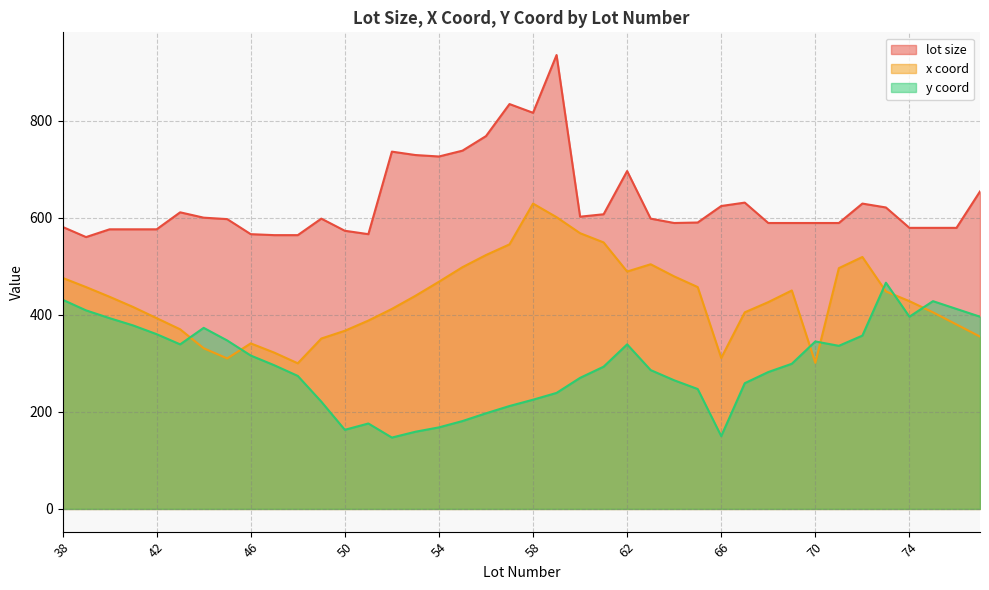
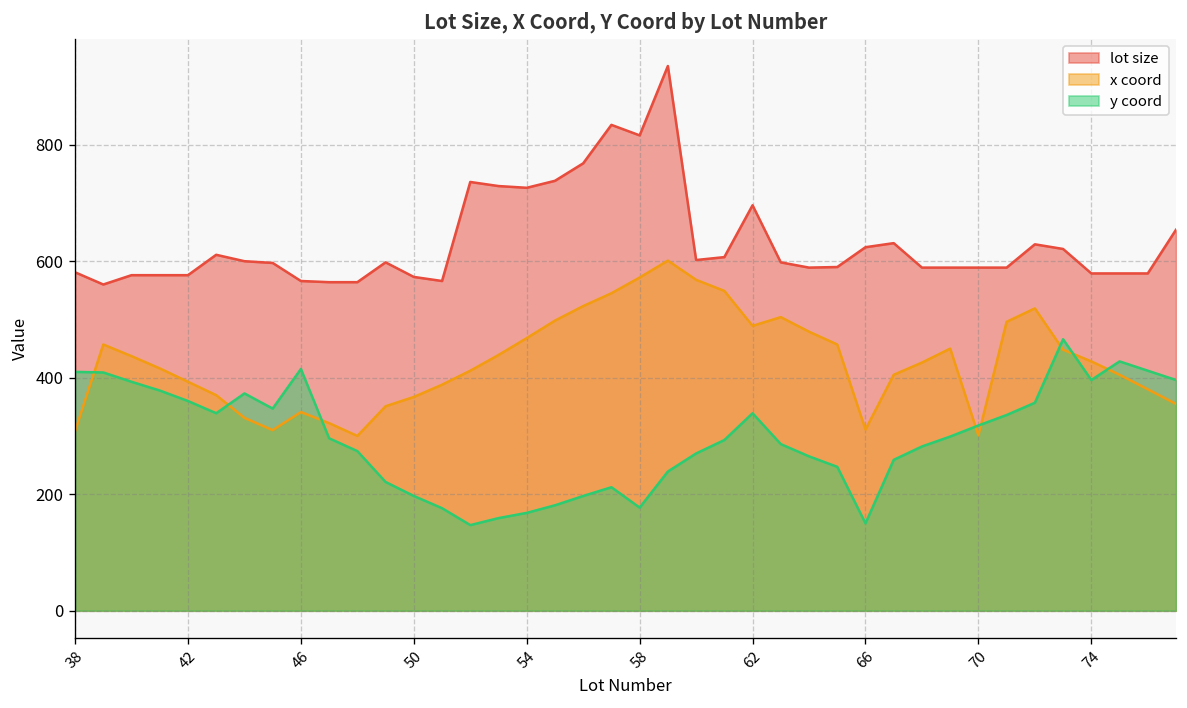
  {
    "lot size": {
      "38": 580,
      "42": 580,
      "46": 570,
      "50": 570,
      "54": 730,
      "58": 820,
      "62": 700,
      "66": 620,
      "70": 590,
      "74": 580
    },
    "x coord": {
-     "38": 480,
+     "38": 310,
      "42": 390,
      "46": 340,
      "50": 370,
      "54": 470,
-     "58": 630,
+     "58": 570,
      "62": 490,
      "66": 310,
      "70": 300,
      "74": 430
    },
    "y coord": {
-     "38": 430,
+     "38": 410,
      "42": 360,
-     "46": 320,
-     "50": 160,
+     "46": 420,
+     "50": 200,
      "54": 170,
-     "58": 230,
+     "58": 180,
      "62": 340,
      "66": 150,
-     "70": 350,
+     "70": 320,
      "74": 400
    }
  }
